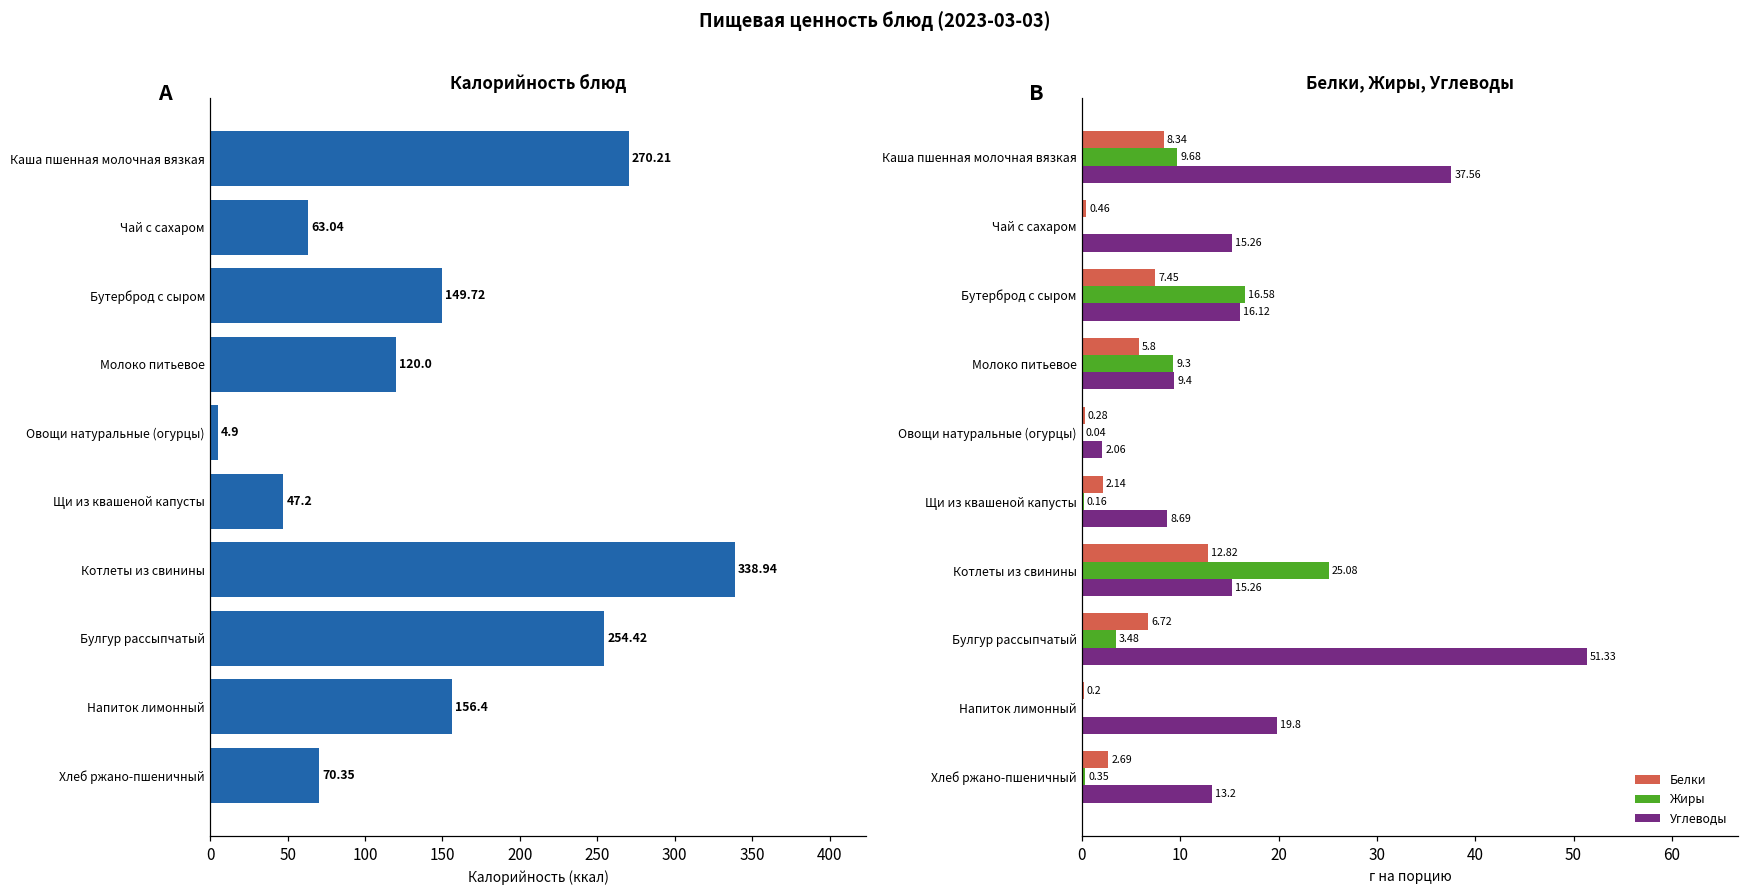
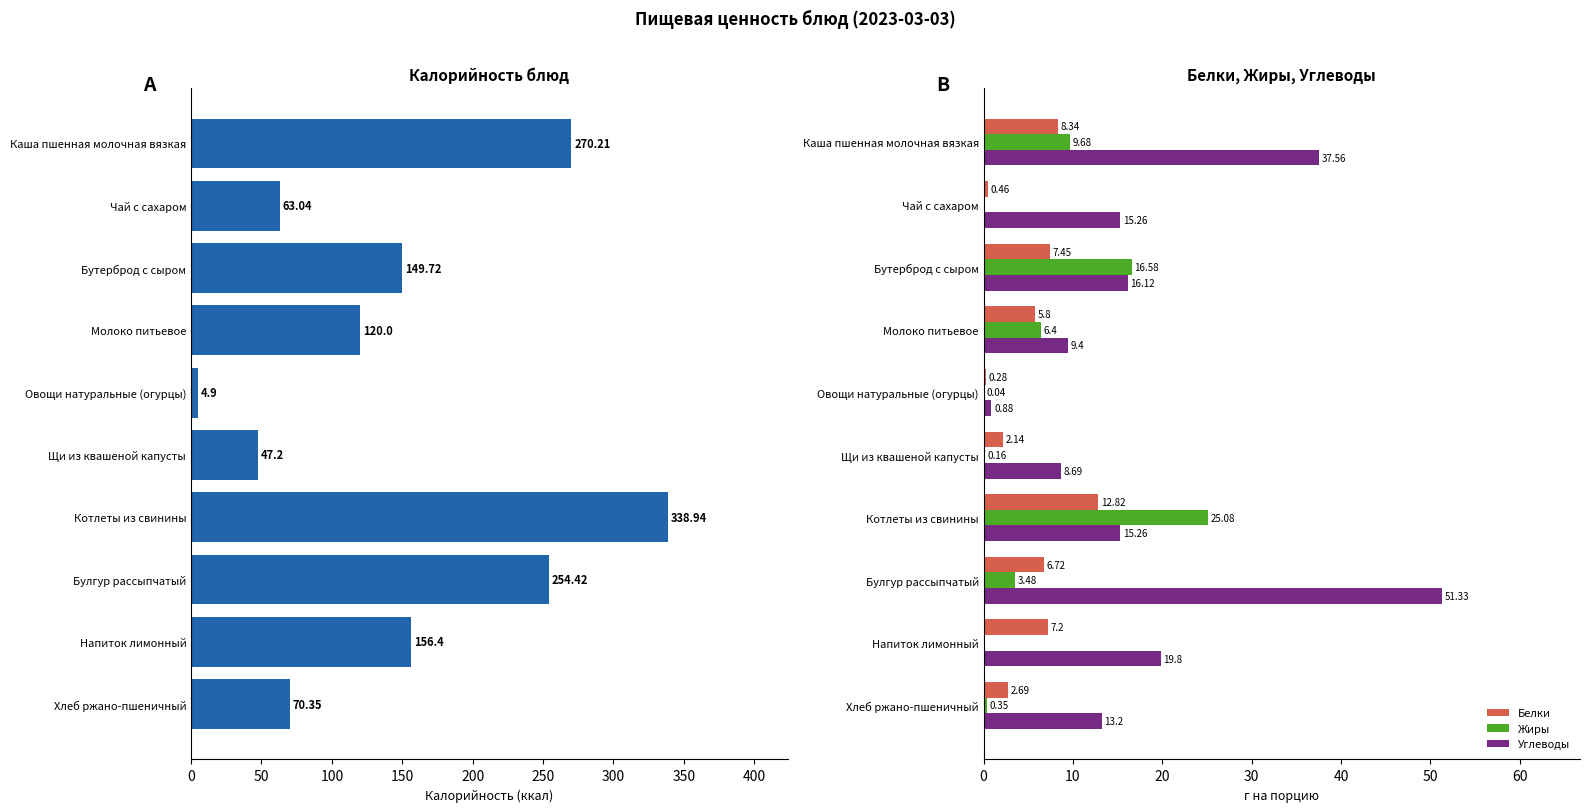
  {
    "Калорийность блюд": {
      "Каша пшенная молочная вязкая": 270.21,
      "Чай с сахаром": 63.04,
      "Бутерброд с сыром": 149.72,
      "Молоко питьевое": 120.0,
      "Овощи натуральные (огурцы)": 4.9,
      "Щи из квашеной капусты": 47.2,
      "Котлеты из свинины": 338.94,
      "Булгур рассыпчатый": 254.42,
      "Напиток лимонный": 156.4,
      "Хлеб ржано-пшеничный": 70.35
    },
    "Белки, Жиры, Углеводы": {
      "Белки": {
        "Каша пшенная молочная вязкая": 8.34,
        "Чай с сахаром": 0.46,
        "Бутерброд с сыром": 7.45,
        "Молоко питьевое": 5.8,
        "Овощи натуральные (огурцы)": 0.28,
        "Щи из квашеной капусты": 2.14,
        "Котлеты из свинины": 12.82,
        "Булгур рассыпчатый": 6.72,
-       "Напиток лимонный": 0.2,
+       "Напиток лимонный": 7.2,
        "Хлеб ржано-пшеничный": 2.69
      },
      "Жиры": {
        "Каша пшенная молочная вязкая": 9.68,
        "Бутерброд с сыром": 16.58,
-       "Молоко питьевое": 9.3,
+       "Молоко питьевое": 6.4,
        "Овощи натуральные (огурцы)": 0.04,
        "Щи из квашеной капусты": 0.16,
        "Котлеты из свинины": 25.08,
        "Булгур рассыпчатый": 3.48,
        "Хлеб ржано-пшеничный": 0.35
      },
      "Углеводы": {
        "Каша пшенная молочная вязкая": 37.56,
        "Чай с сахаром": 15.26,
        "Бутерброд с сыром": 16.12,
        "Молоко питьевое": 9.4,
-       "Овощи натуральные (огурцы)": 2.06,
+       "Овощи натуральные (огурцы)": 0.88,
        "Щи из квашеной капусты": 8.69,
        "Котлеты из свинины": 15.26,
        "Булгур рассыпчатый": 51.33,
        "Напиток лимонный": 19.8,
        "Хлеб ржано-пшеничный": 13.2
      }
    }
  }
